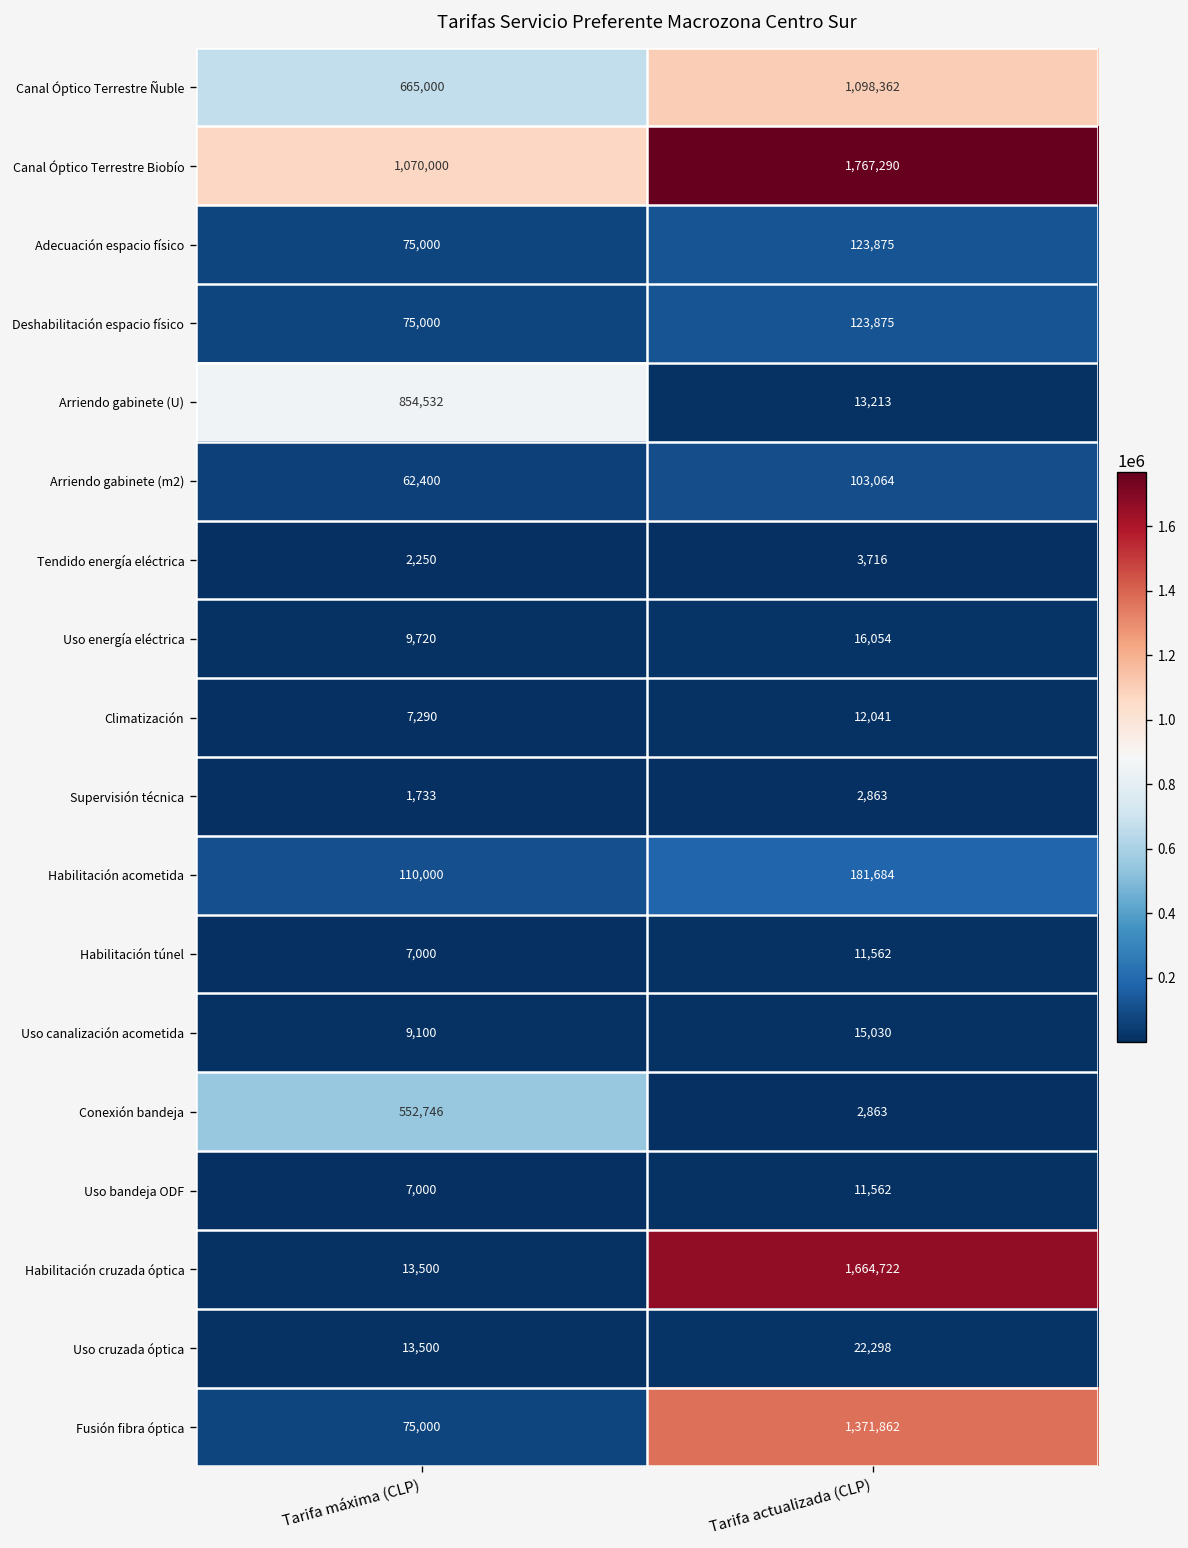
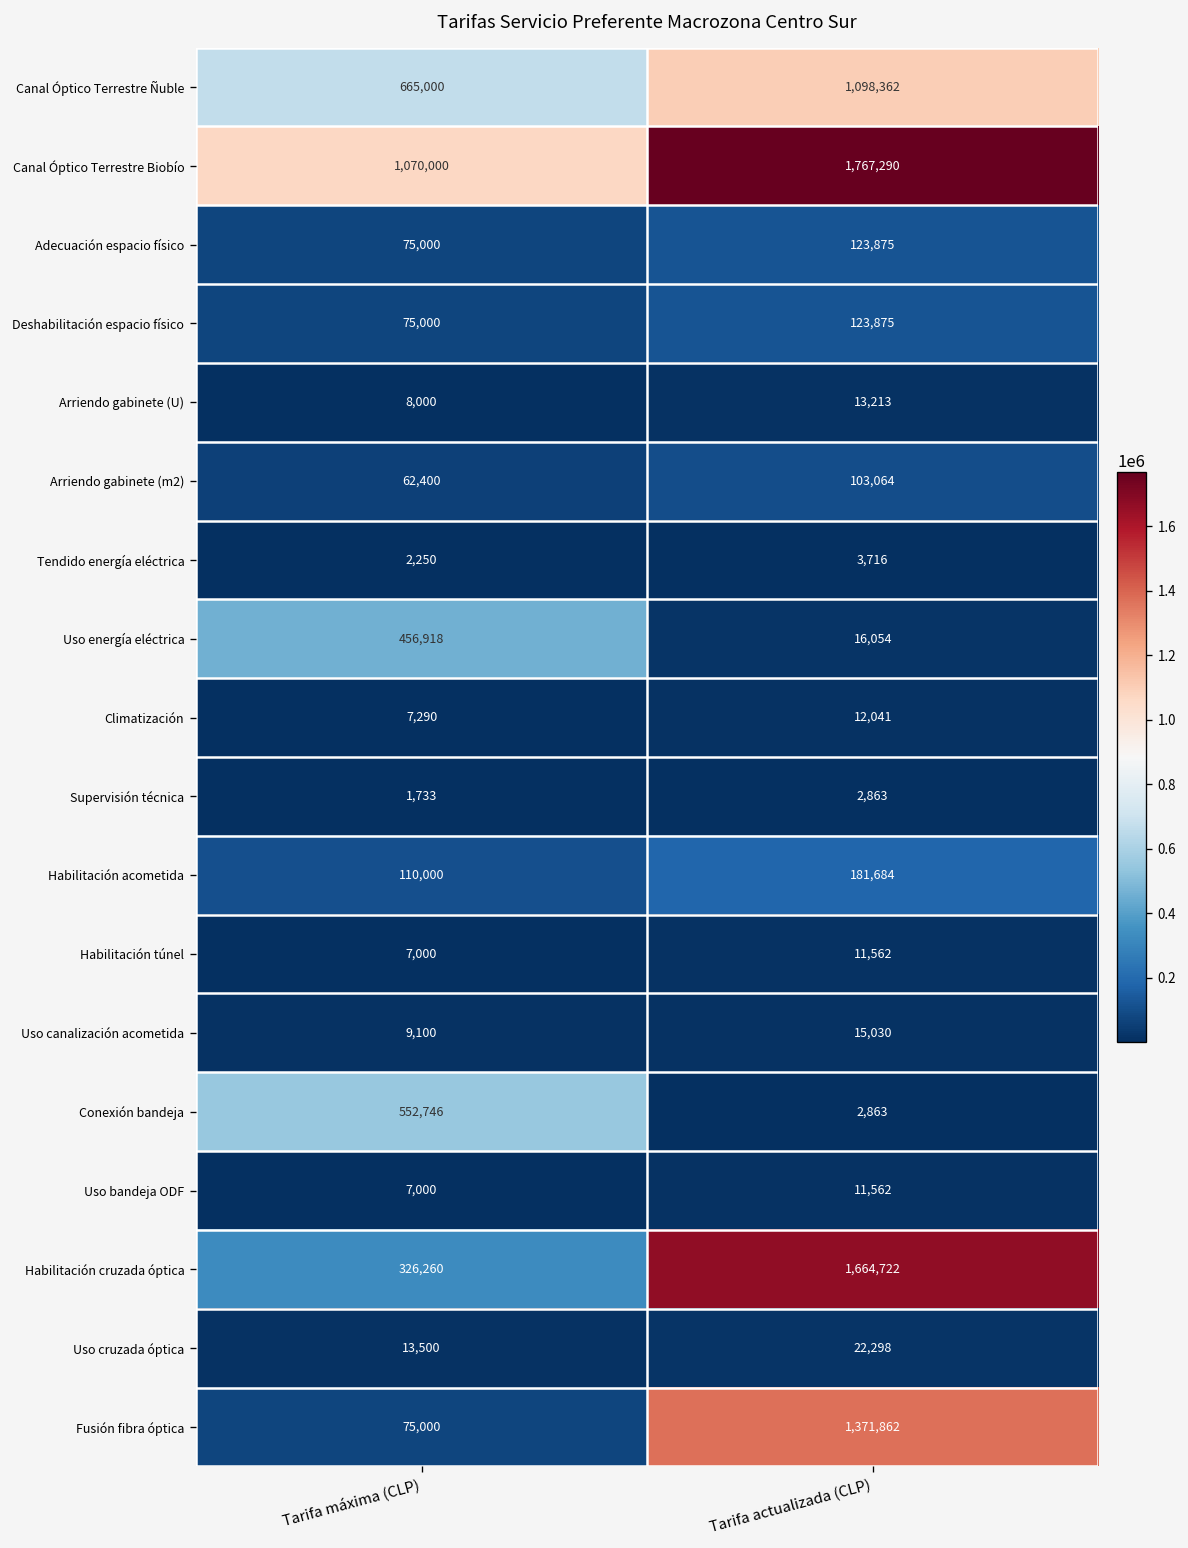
  {
    "Canal Óptico Terrestre Ñuble": {
      "Tarifa máxima (CLP)": "665,000",
      "Tarifa actualizada (CLP)": "1,098,362"
    },
    "Canal Óptico Terrestre Biobío": {
      "Tarifa máxima (CLP)": "1,070,000",
      "Tarifa actualizada (CLP)": "1,767,290"
    },
    "Adecuación espacio físico": {
      "Tarifa máxima (CLP)": "75,000",
      "Tarifa actualizada (CLP)": "123,875"
    },
    "Deshabilitación espacio físico": {
      "Tarifa máxima (CLP)": "75,000",
      "Tarifa actualizada (CLP)": "123,875"
    },
    "Arriendo gabinete (U)": {
-     "Tarifa máxima (CLP)": "854,532",
+     "Tarifa máxima (CLP)": "8,000",
      "Tarifa actualizada (CLP)": "13,213"
    },
    "Arriendo gabinete (m2)": {
      "Tarifa máxima (CLP)": "62,400",
      "Tarifa actualizada (CLP)": "103,064"
    },
    "Tendido energía eléctrica": {
      "Tarifa máxima (CLP)": "2,250",
      "Tarifa actualizada (CLP)": "3,716"
    },
    "Uso energía eléctrica": {
-     "Tarifa máxima (CLP)": "9,720",
+     "Tarifa máxima (CLP)": "456,918",
      "Tarifa actualizada (CLP)": "16,054"
    },
    "Climatización": {
      "Tarifa máxima (CLP)": "7,290",
      "Tarifa actualizada (CLP)": "12,041"
    },
    "Supervisión técnica": {
      "Tarifa máxima (CLP)": "1,733",
      "Tarifa actualizada (CLP)": "2,863"
    },
    "Habilitación acometida": {
      "Tarifa máxima (CLP)": "110,000",
      "Tarifa actualizada (CLP)": "181,684"
    },
    "Habilitación túnel": {
      "Tarifa máxima (CLP)": "7,000",
      "Tarifa actualizada (CLP)": "11,562"
    },
    "Uso canalización acometida": {
      "Tarifa máxima (CLP)": "9,100",
      "Tarifa actualizada (CLP)": "15,030"
    },
    "Conexión bandeja": {
      "Tarifa máxima (CLP)": "552,746",
      "Tarifa actualizada (CLP)": "2,863"
    },
    "Uso bandeja ODF": {
      "Tarifa máxima (CLP)": "7,000",
      "Tarifa actualizada (CLP)": "11,562"
    },
    "Habilitación cruzada óptica": {
-     "Tarifa máxima (CLP)": "13,500",
+     "Tarifa máxima (CLP)": "326,260",
      "Tarifa actualizada (CLP)": "1,664,722"
    },
    "Uso cruzada óptica": {
      "Tarifa máxima (CLP)": "13,500",
      "Tarifa actualizada (CLP)": "22,298"
    },
    "Fusión fibra óptica": {
      "Tarifa máxima (CLP)": "75,000",
      "Tarifa actualizada (CLP)": "1,371,862"
    }
  }
